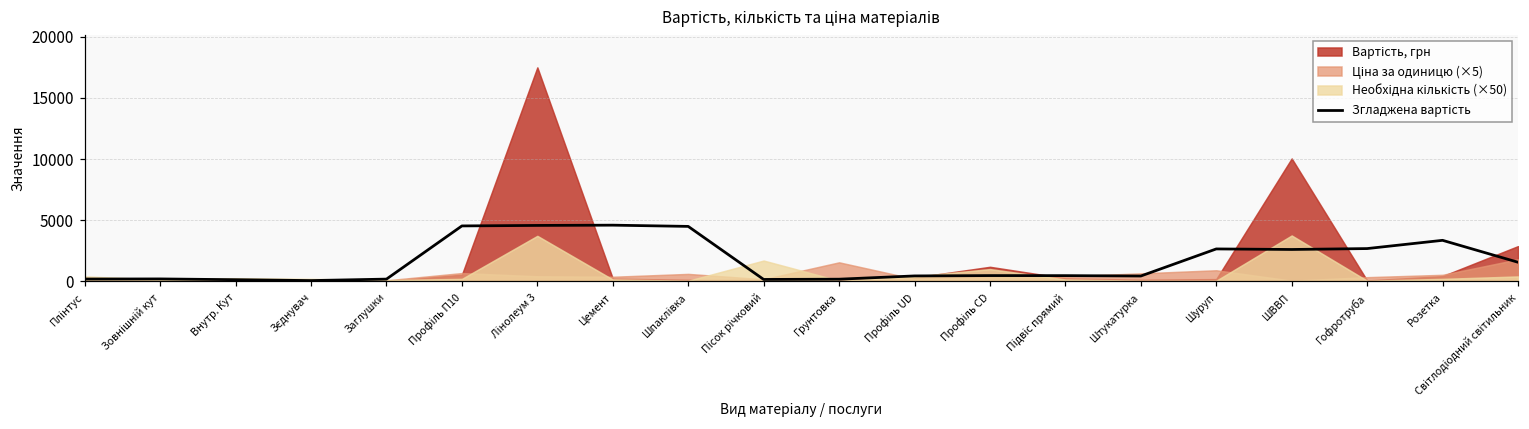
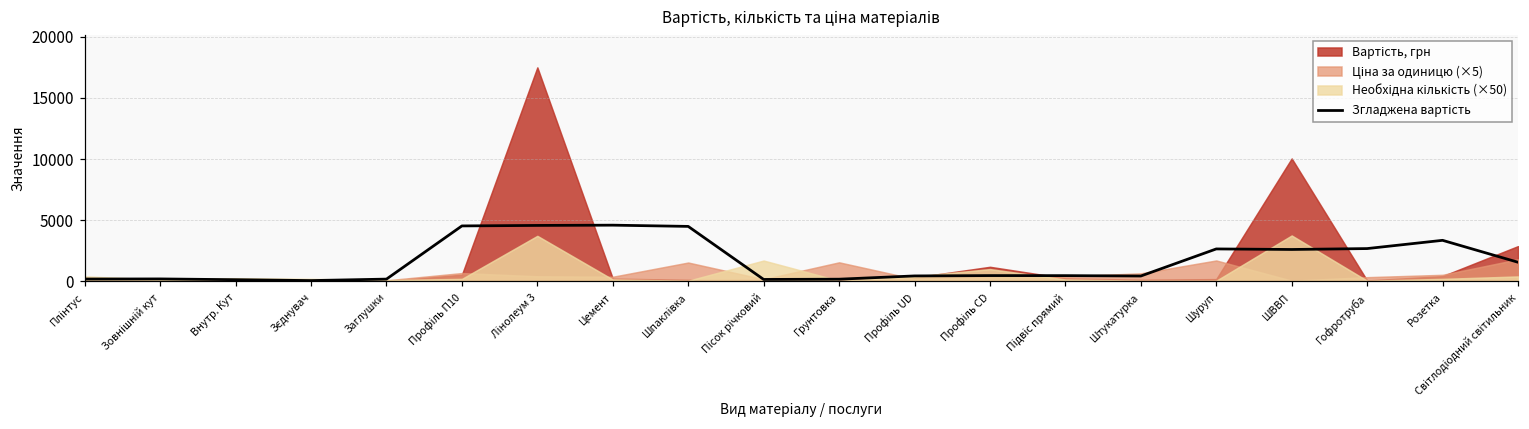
  {
    "Згладжена вартість": {
      "Профіль П10": 4500,
      "Лінолеум 3": 4600,
      "Цемент": 4600,
      "Шпаклівка": 4500,
      "Шуруп": 2700,
      "ШВВП": 2600,
      "Гофротруба": 2700,
      "Розетка": 3400,
      "Світлодіодний світильник": 1600
    },
    "Вартість, грн": {
      "Лінолеум 3": 17500,
      "ШВВП": 10000,
      "Світлодіодний світильник": 2900
    },
    "Ціна за одиницю (×5)": {
      "Лінолеум 3": 400,
-     "Шпаклівка": 600,
+     "Шпаклівка": 1500,
      "Грунтовка": 1600,
-     "Шуруп": 900,
+     "Шуруп": 1700,
      "Гофротруба": 300,
      "Світлодіодний світильник": 1800
    },
    "Необхідна кількість (×50)": {
      "Лінолеум 3": 3700,
      "Пісок річковий": 1700,
      "ШВВП": 3800,
      "Світлодіодний світильник": 400
    }
  }
